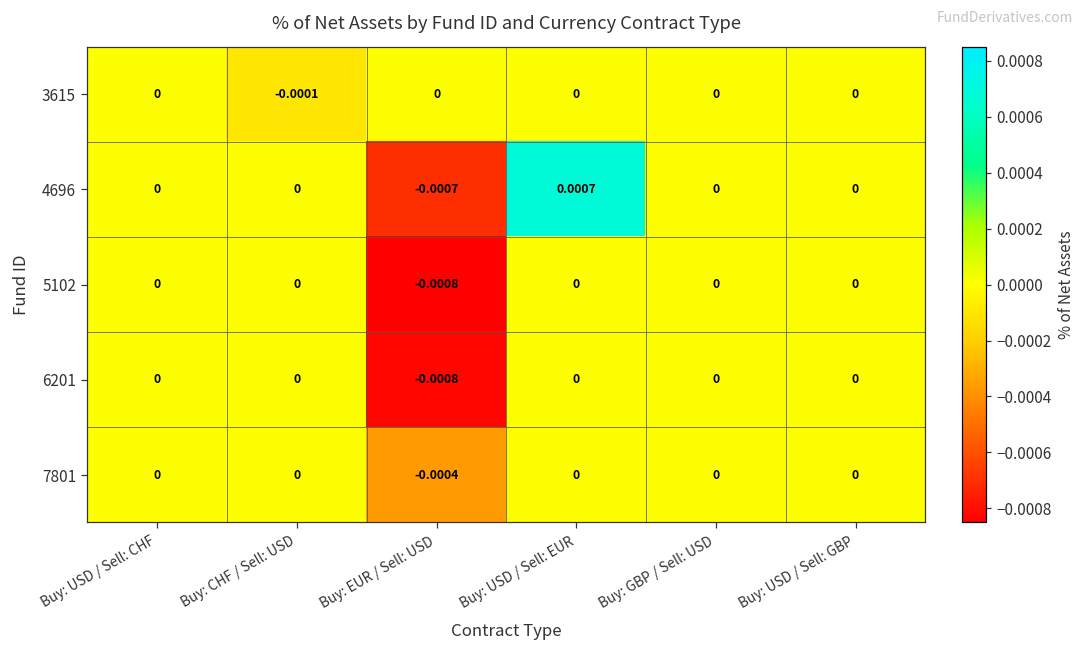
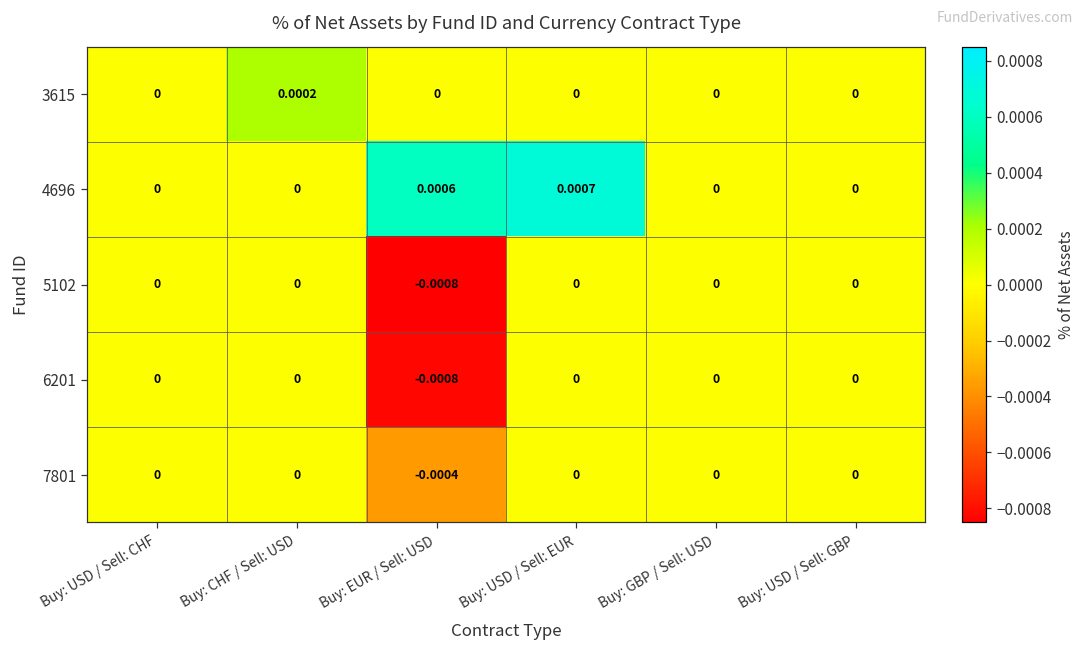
  {
    "3615": {
      "Buy: USD / Sell: CHF": 0,
-     "Buy: CHF / Sell: USD": -0.0001,
+     "Buy: CHF / Sell: USD": 0.0002,
      "Buy: EUR / Sell: USD": 0,
      "Buy: USD / Sell: EUR": 0,
      "Buy: GBP / Sell: USD": 0,
      "Buy: USD / Sell: GBP": 0
    },
    "4696": {
      "Buy: USD / Sell: CHF": 0,
      "Buy: CHF / Sell: USD": 0,
-     "Buy: EUR / Sell: USD": -0.0007,
+     "Buy: EUR / Sell: USD": 0.0006,
      "Buy: USD / Sell: EUR": 0.0007,
      "Buy: GBP / Sell: USD": 0,
      "Buy: USD / Sell: GBP": 0
    },
    "5102": {
      "Buy: USD / Sell: CHF": 0,
      "Buy: CHF / Sell: USD": 0,
      "Buy: EUR / Sell: USD": -0.0008,
      "Buy: USD / Sell: EUR": 0,
      "Buy: GBP / Sell: USD": 0,
      "Buy: USD / Sell: GBP": 0
    },
    "6201": {
      "Buy: USD / Sell: CHF": 0,
      "Buy: CHF / Sell: USD": 0,
      "Buy: EUR / Sell: USD": -0.0008,
      "Buy: USD / Sell: EUR": 0,
      "Buy: GBP / Sell: USD": 0,
      "Buy: USD / Sell: GBP": 0
    },
    "7801": {
      "Buy: USD / Sell: CHF": 0,
      "Buy: CHF / Sell: USD": 0,
      "Buy: EUR / Sell: USD": -0.0004,
      "Buy: USD / Sell: EUR": 0,
      "Buy: GBP / Sell: USD": 0,
      "Buy: USD / Sell: GBP": 0
    }
  }
